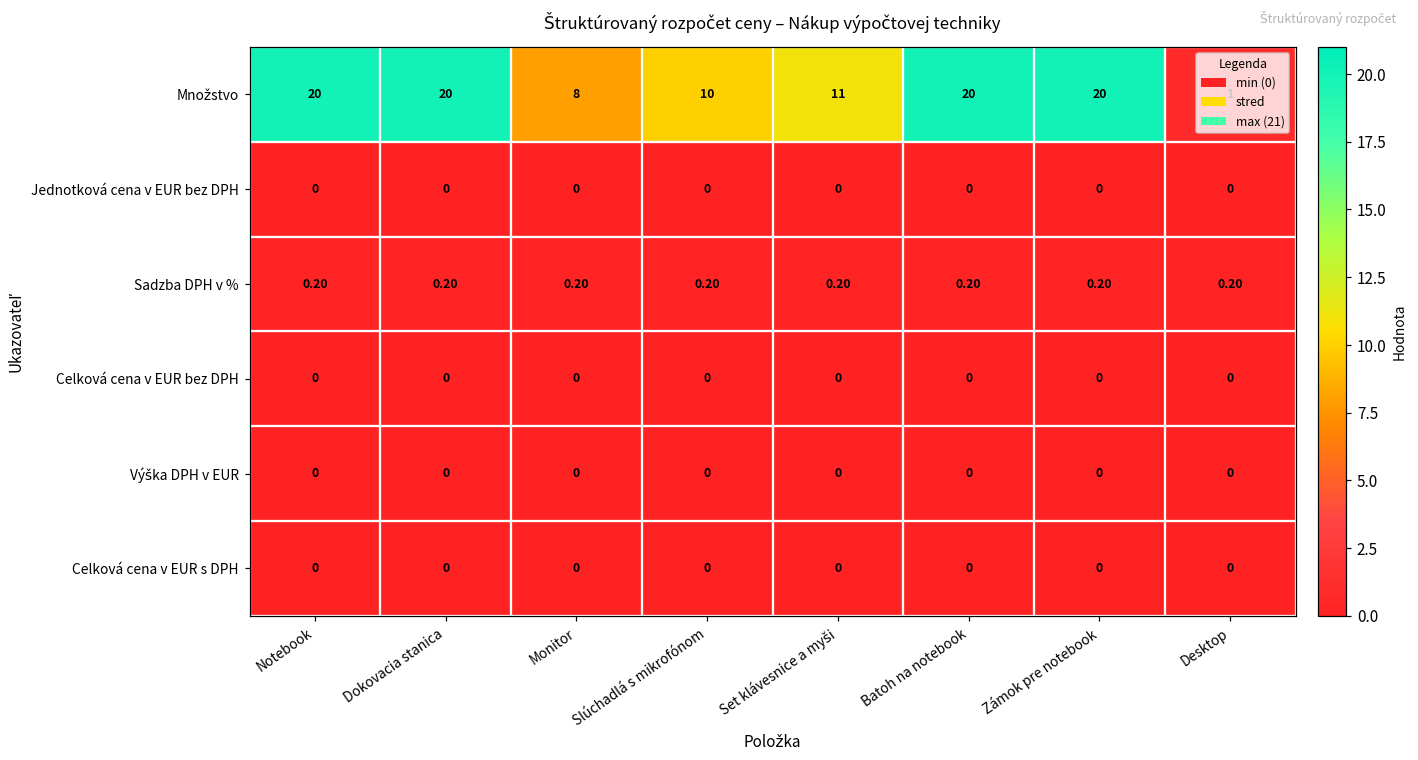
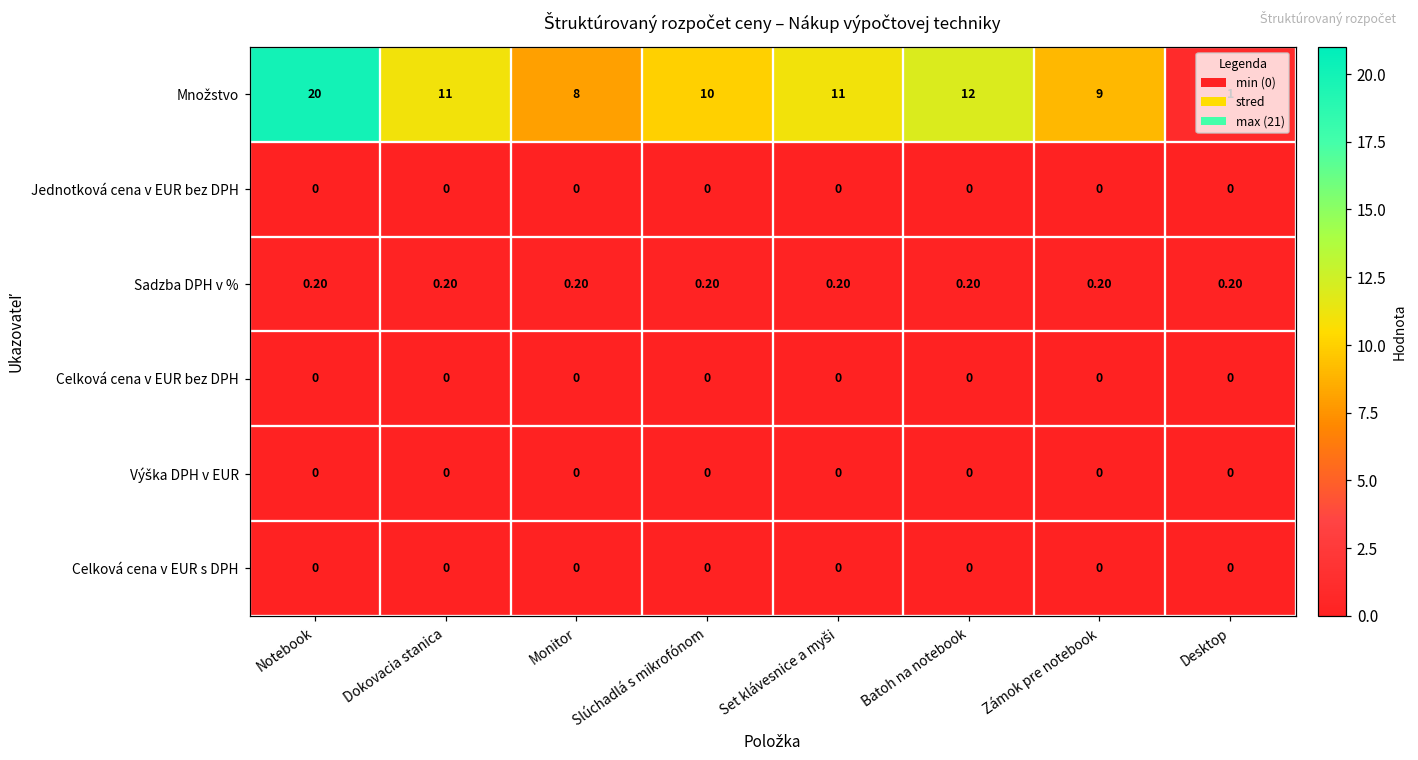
  {
    "Množstvo": {
      "Notebook": 20,
-     "Dokovacia stanica": 20,
+     "Dokovacia stanica": 11,
      "Monitor": 8,
      "Slúchadlá s mikrofónom": 10,
      "Set klávesnice a myši": 11,
-     "Batoh na notebook": 20,
-     "Zámok pre notebook": 20
+     "Batoh na notebook": 12,
+     "Zámok pre notebook": 9
    },
    "Jednotková cena v EUR bez DPH": {
      "Notebook": 0,
      "Dokovacia stanica": 0,
      "Monitor": 0,
      "Slúchadlá s mikrofónom": 0,
      "Set klávesnice a myši": 0,
      "Batoh na notebook": 0,
      "Zámok pre notebook": 0,
      "Desktop": 0
    },
    "Sadzba DPH v %": {
      "Notebook": 0.20,
      "Dokovacia stanica": 0.20,
      "Monitor": 0.20,
      "Slúchadlá s mikrofónom": 0.20,
      "Set klávesnice a myši": 0.20,
      "Batoh na notebook": 0.20,
      "Zámok pre notebook": 0.20,
      "Desktop": 0.20
    },
    "Celková cena v EUR bez DPH": {
      "Notebook": 0,
      "Dokovacia stanica": 0,
      "Monitor": 0,
      "Slúchadlá s mikrofónom": 0,
      "Set klávesnice a myši": 0,
      "Batoh na notebook": 0,
      "Zámok pre notebook": 0,
      "Desktop": 0
    },
    "Výška DPH v EUR": {
      "Notebook": 0,
      "Dokovacia stanica": 0,
      "Monitor": 0,
      "Slúchadlá s mikrofónom": 0,
      "Set klávesnice a myši": 0,
      "Batoh na notebook": 0,
      "Zámok pre notebook": 0,
      "Desktop": 0
    },
    "Celková cena v EUR s DPH": {
      "Notebook": 0,
      "Dokovacia stanica": 0,
      "Monitor": 0,
      "Slúchadlá s mikrofónom": 0,
      "Set klávesnice a myši": 0,
      "Batoh na notebook": 0,
      "Zámok pre notebook": 0,
      "Desktop": 0
    }
  }
